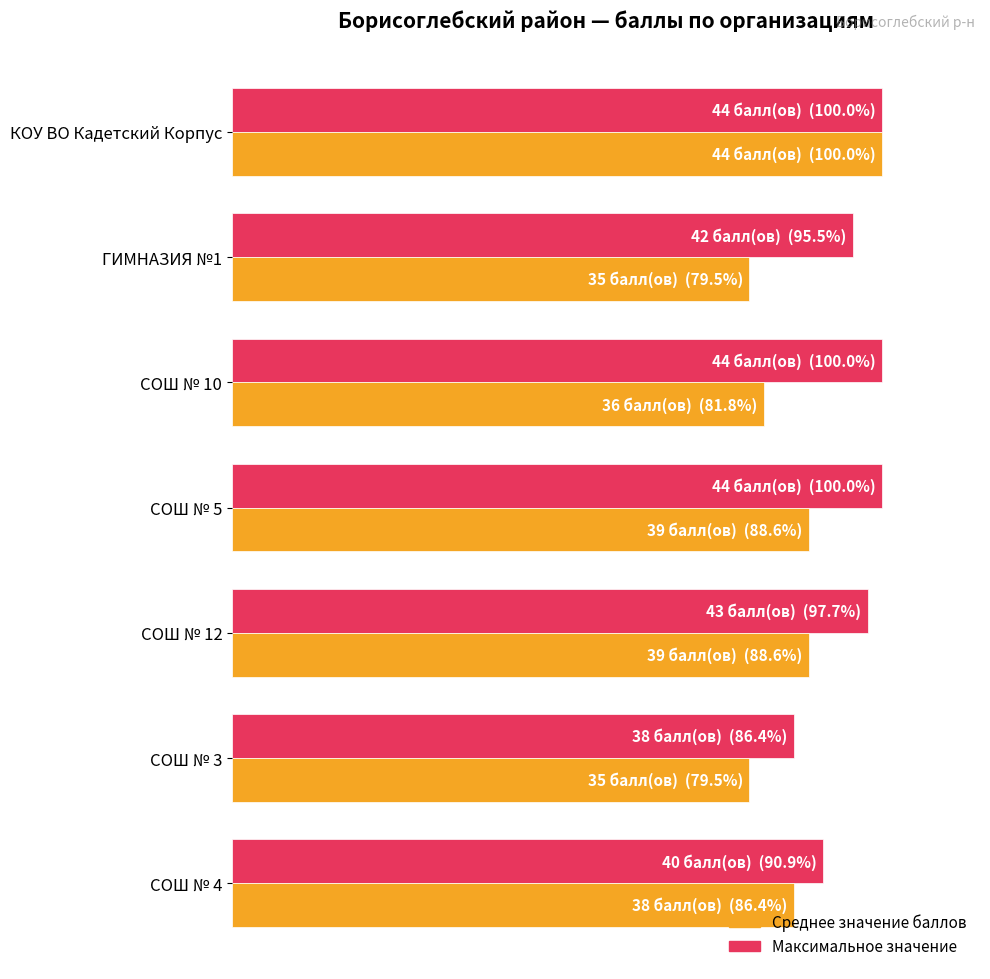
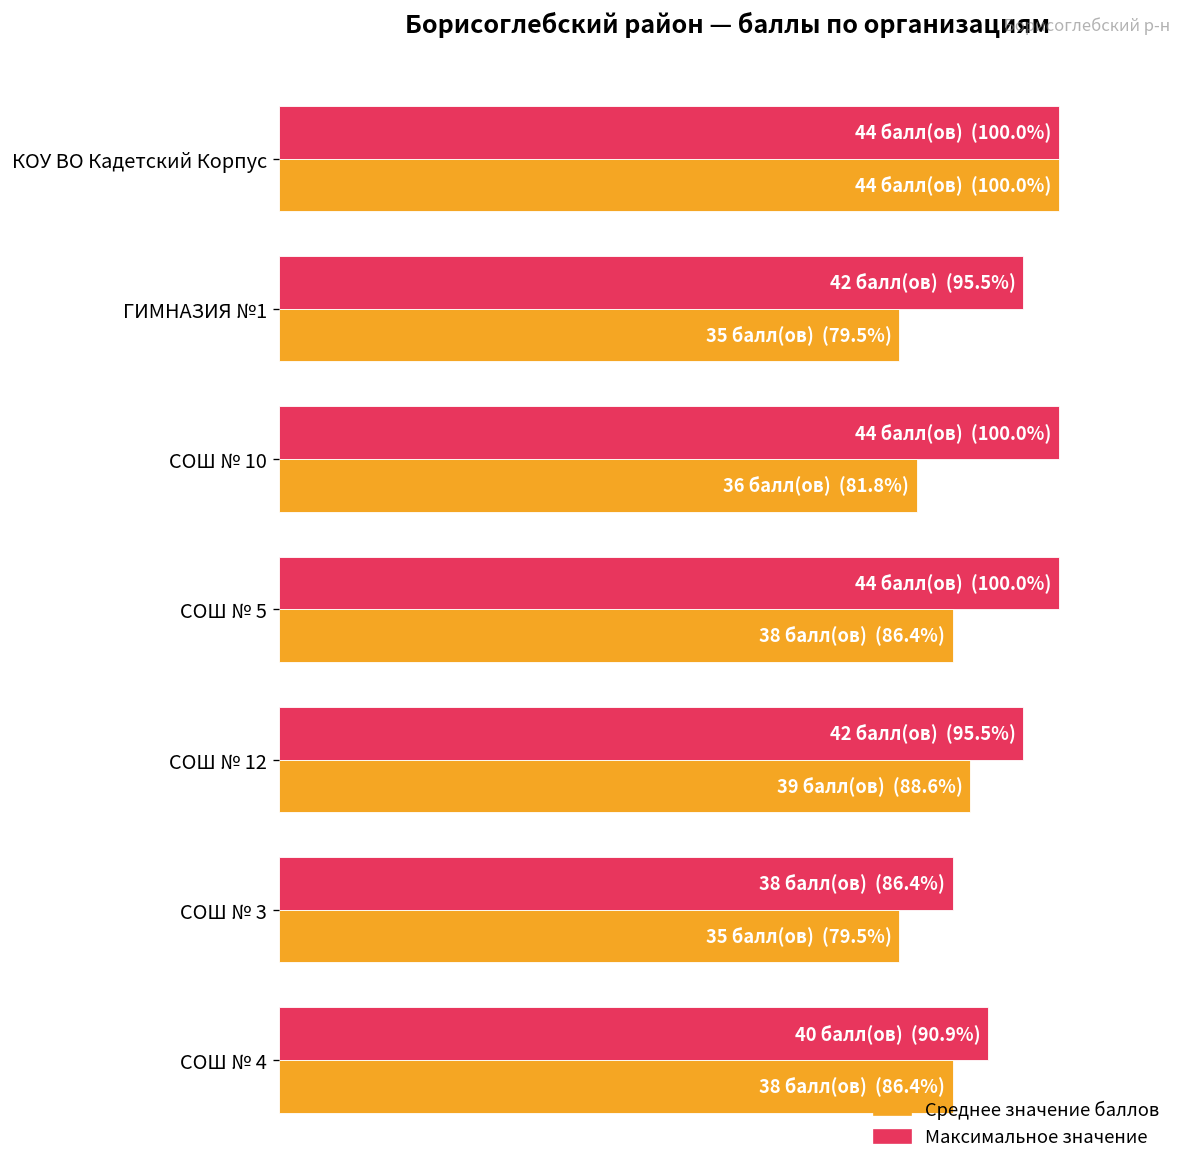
  {
    "Максимальное значение": {
      "КОУ ВО Кадетский Корпус": "(100.0%)",
      "ГИМНАЗИЯ №1": "(95.5%)",
      "СОШ № 10": "(100.0%)",
      "СОШ № 5": "(100.0%)",
-     "СОШ № 12": "43 балл(ов) (97.7%)",
+     "СОШ № 12": "42 балл(ов) (95.5%)",
      "СОШ № 3": "(86.4%)",
      "СОШ № 4": "(90.9%)"
    },
    "Среднее значение баллов": {
      "КОУ ВО Кадетский Корпус": "(100.0%)",
      "ГИМНАЗИЯ №1": "(79.5%)",
      "СОШ № 10": "(81.8%)",
-     "СОШ № 5": "39 балл(ов) (88.6%)",
+     "СОШ № 5": "38 балл(ов) (86.4%)",
      "СОШ № 12": "(88.6%)",
      "СОШ № 3": "(79.5%)",
      "СОШ № 4": "(86.4%)"
    }
  }
